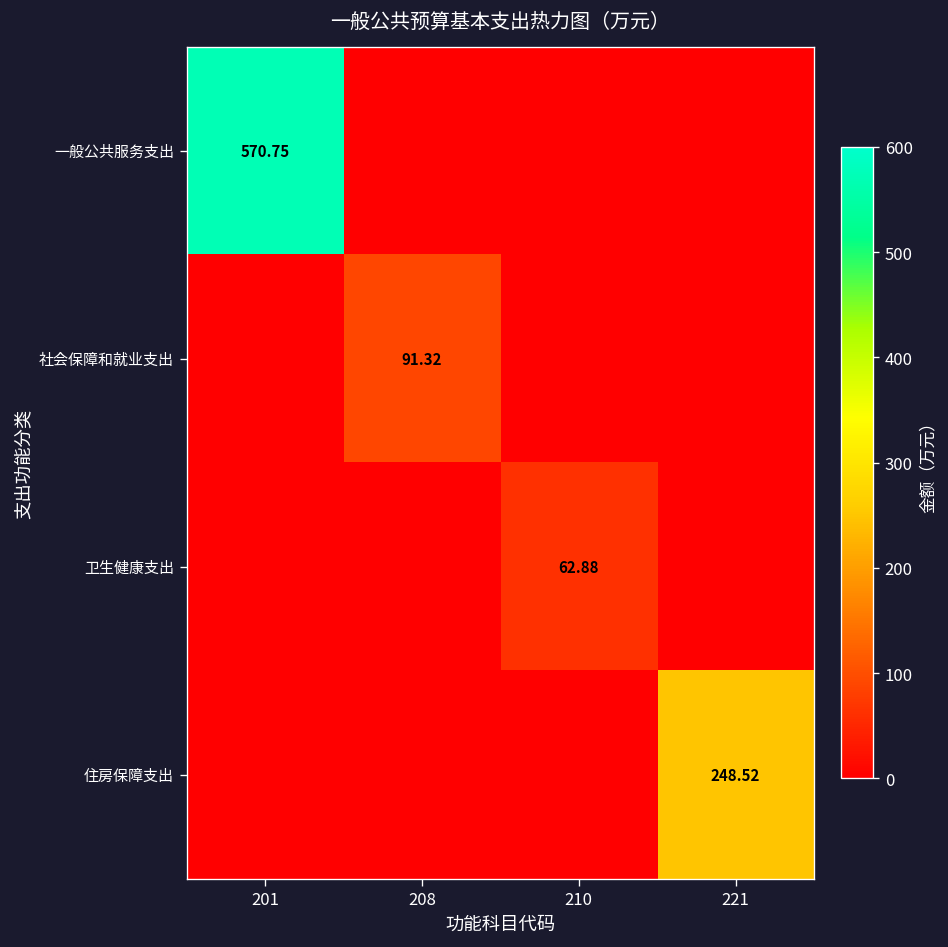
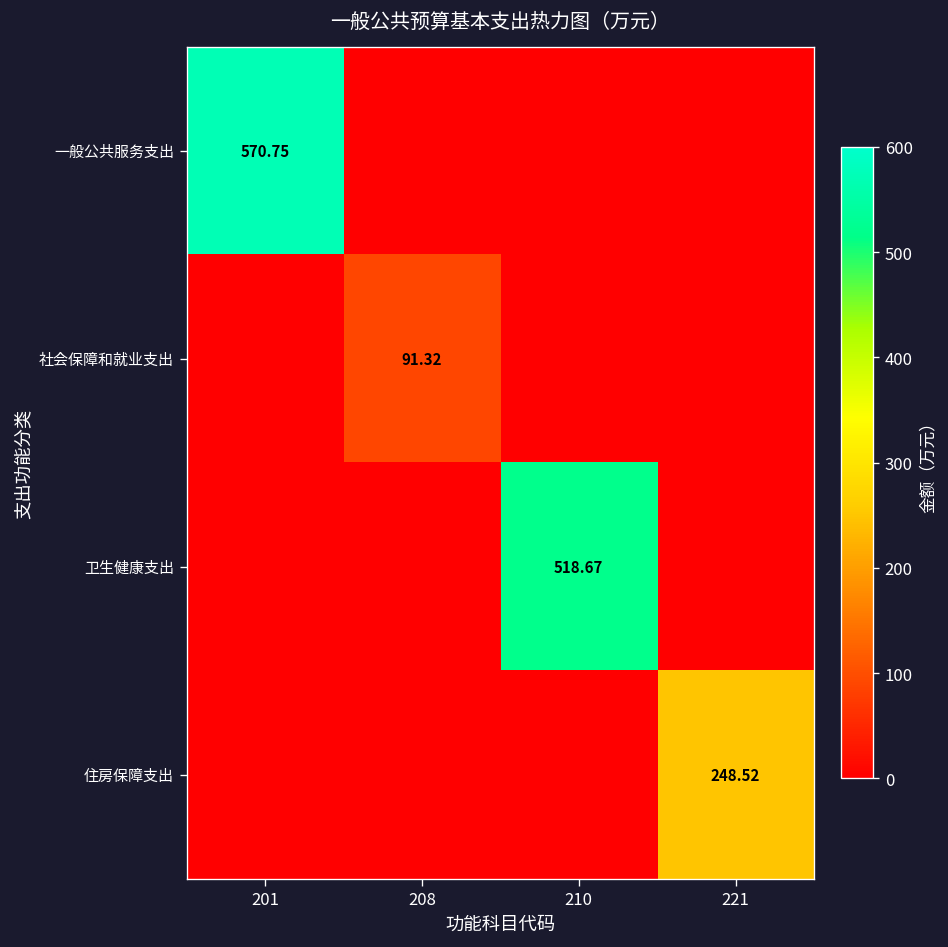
  {
    "一般公共服务支出": {
      "201": 570.75
    },
    "社会保障和就业支出": {
      "208": 91.32
    },
    "卫生健康支出": {
-     "210": 62.88
+     "210": 518.67
    },
    "住房保障支出": {
      "221": 248.52
    }
  }
